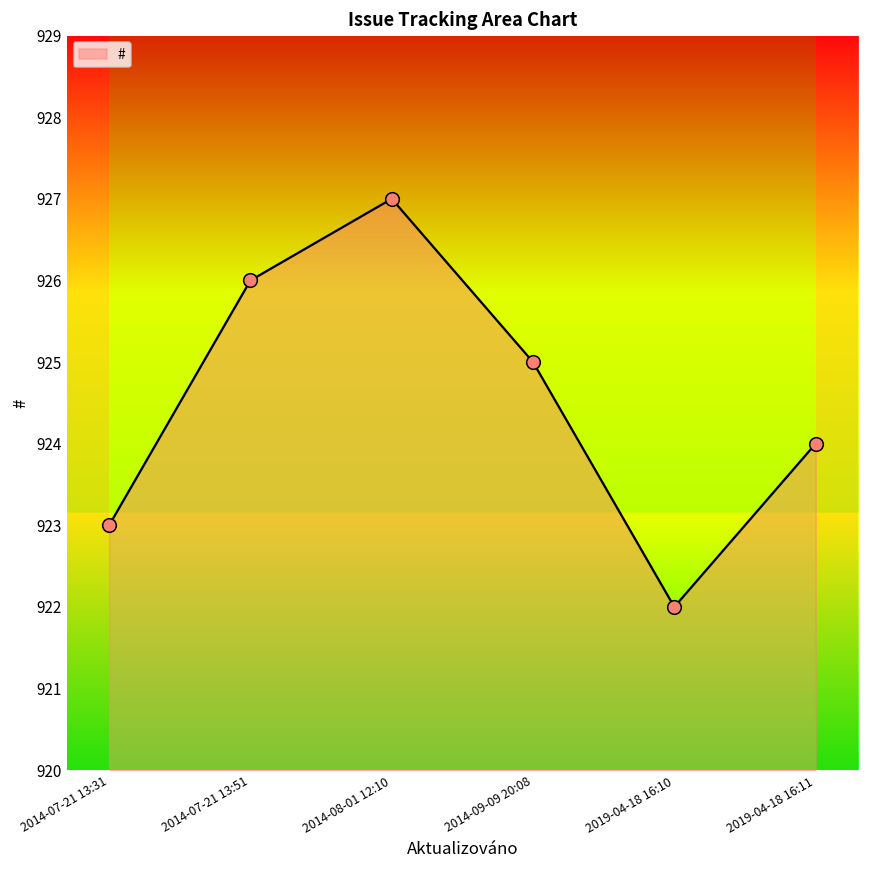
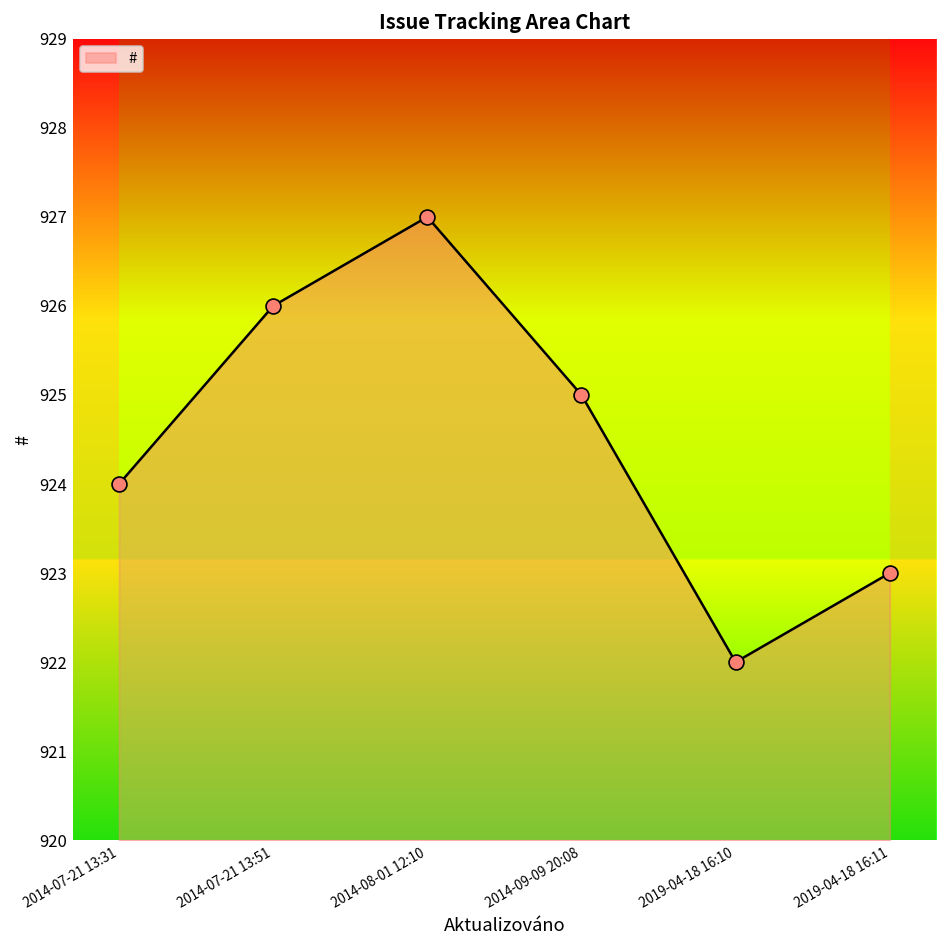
  {
-   "2014-07-21 13:31": 923,
+   "2014-07-21 13:31": 924,
    "2014-07-21 13:51": 926,
    "2014-08-01 12:10": 927,
    "2014-09-09 20:08": 925,
    "2019-04-18 16:10": 922,
-   "2019-04-18 16:11": 924
+   "2019-04-18 16:11": 923
  }
